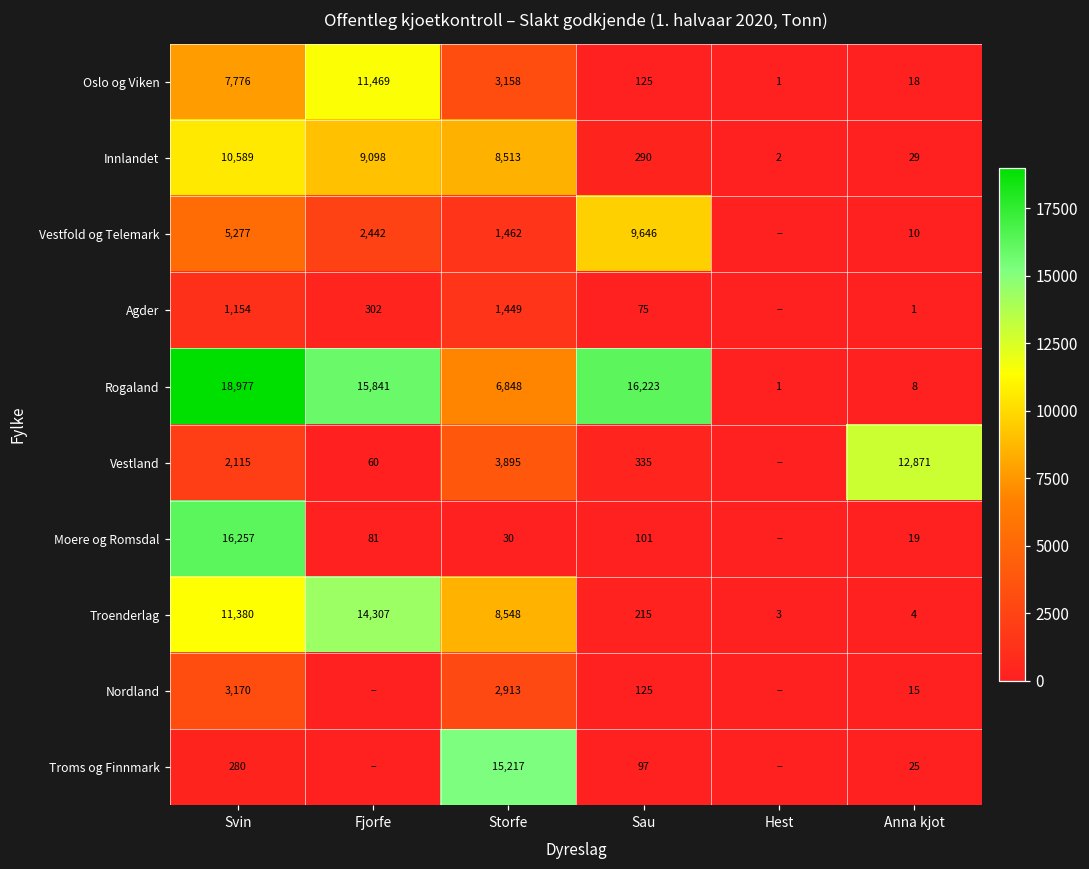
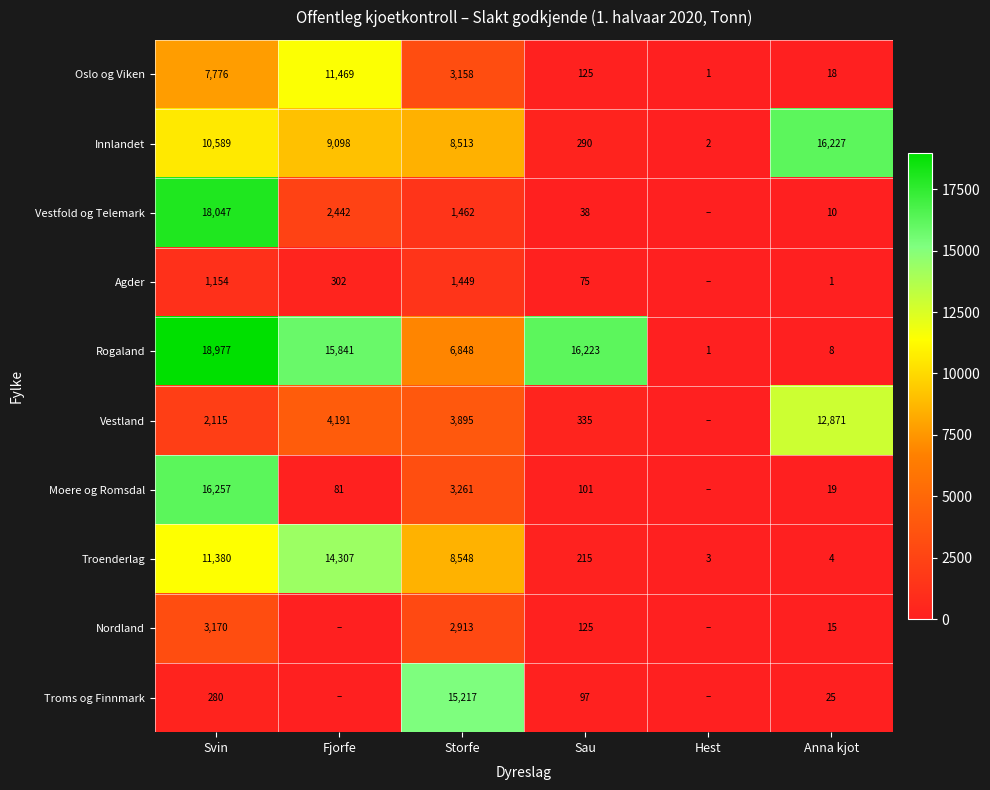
  {
    "Innlandet": {
-     "Anna kjot": "29"
+     "Anna kjot": "16,227"
    },
    "Vestfold og Telemark": {
-     "Svin": "5,277",
-     "Sau": "9,646"
+     "Svin": "18,047",
+     "Sau": "38"
    },
    "Vestland": {
-     "Fjorfe": "60"
+     "Fjorfe": "4,191"
    },
    "Moere og Romsdal": {
-     "Storfe": "30"
+     "Storfe": "3,261"
    }
  }
